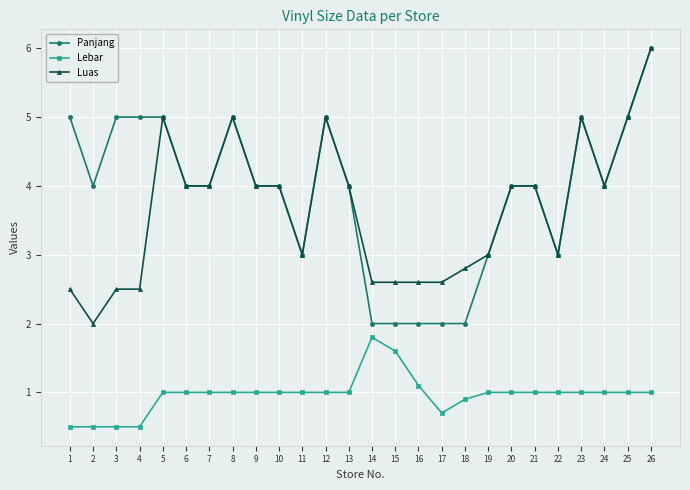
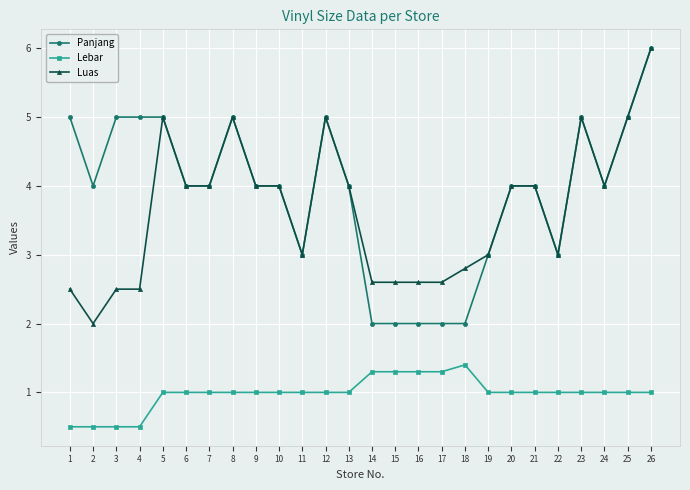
  {
    "Lebar": {
      "1": 0.5,
      "2": 0.5,
      "3": 0.5,
      "4": 0.5,
      "5": 1.0,
      "6": 1.0,
      "7": 1.0,
      "8": 1.0,
      "9": 1.0,
      "10": 1.0,
      "11": 1.0,
      "12": 1.0,
      "13": 1.0,
-     "14": 1.8,
-     "15": 1.6,
-     "16": 1.1,
-     "17": 0.7,
-     "18": 0.9,
+     "14": 1.3,
+     "15": 1.3,
+     "16": 1.3,
+     "17": 1.3,
+     "18": 1.4,
      "19": 1.0,
      "20": 1.0,
      "21": 1.0,
      "22": 1.0,
      "23": 1.0,
      "24": 1.0,
      "25": 1.0,
      "26": 1.0
    }
  }
